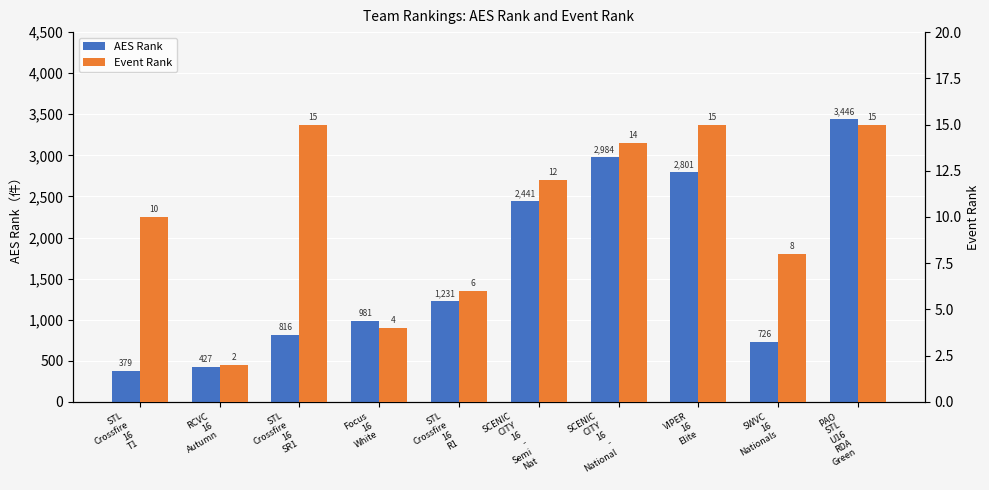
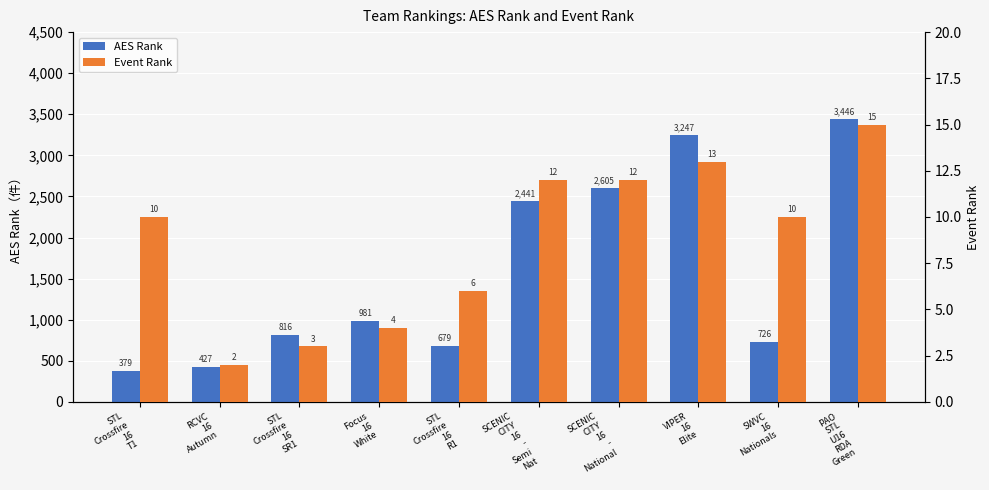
  {
    "AES Rank": {
      "STL Crossfire 16 T1": "379",
      "RCVC 16 Autumn": "427",
      "STL Crossfire 16 SR1": "816",
      "Focus 16 White": "981",
-     "STL Crossfire 16 R1": "1,231",
+     "STL Crossfire 16 R1": "679",
      "SCENIC CITY 16 - Semi Nat": "2,441",
-     "SCENIC CITY 16 - National": "2,984",
-     "VIPER 16 Elite": "2,801",
+     "SCENIC CITY 16 - National": "2,605",
+     "VIPER 16 Elite": "3,247",
      "SWVC 16 Nationals": "726",
      "PAO STL U16 RDA Green": "3,446"
    },
    "Event Rank": {
      "STL Crossfire 16 T1": "10",
      "RCVC 16 Autumn": "2",
-     "STL Crossfire 16 SR1": "15",
+     "STL Crossfire 16 SR1": "3",
      "Focus 16 White": "4",
      "STL Crossfire 16 R1": "6",
      "SCENIC CITY 16 - Semi Nat": "12",
-     "SCENIC CITY 16 - National": "14",
-     "VIPER 16 Elite": "15",
-     "SWVC 16 Nationals": "8",
+     "SCENIC CITY 16 - National": "12",
+     "VIPER 16 Elite": "13",
+     "SWVC 16 Nationals": "10",
      "PAO STL U16 RDA Green": "15"
    }
  }
